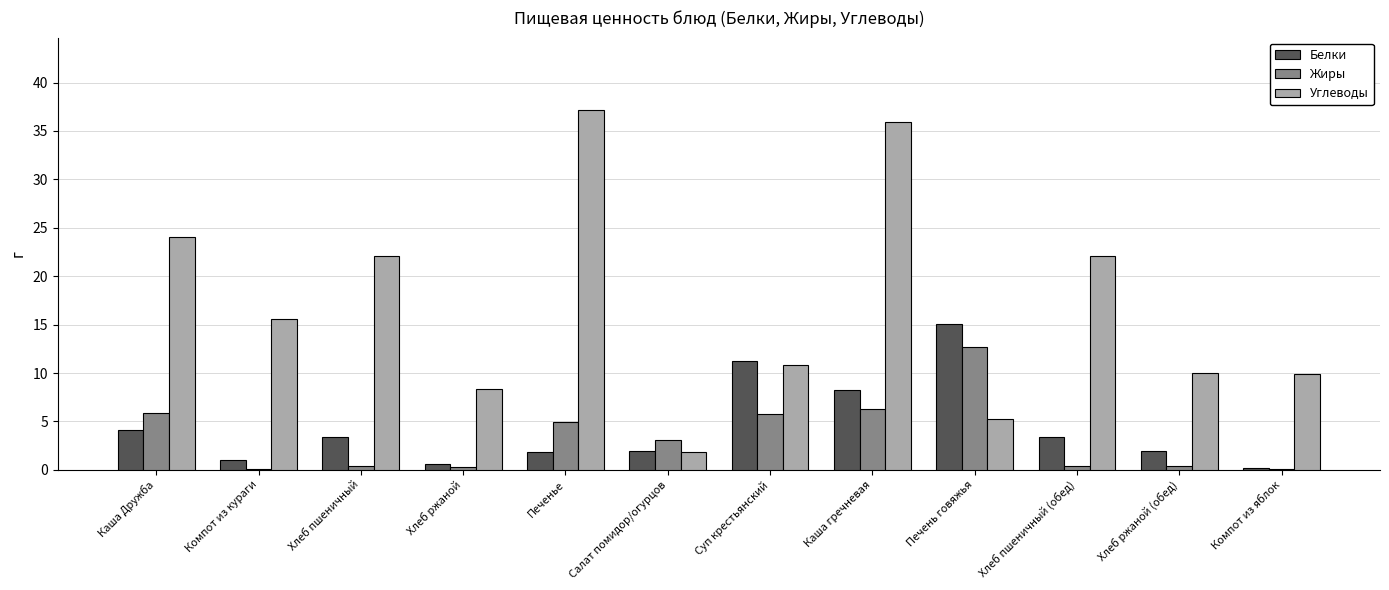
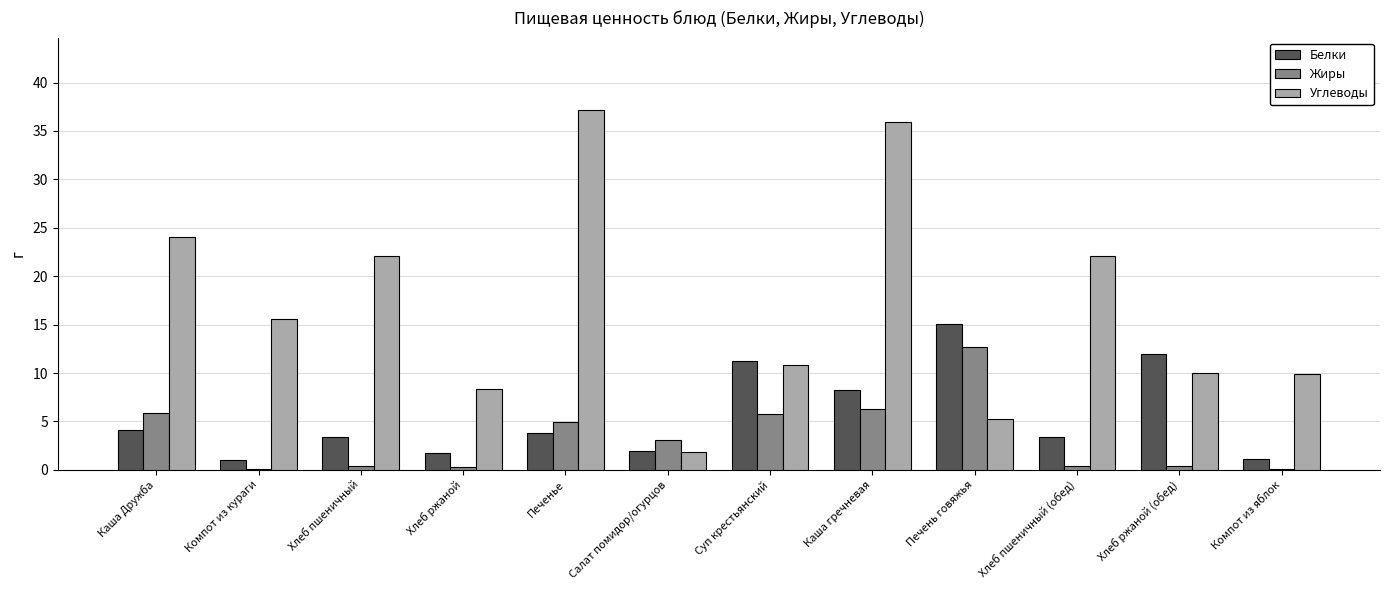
  {
    "Белки": {
      "Каша Дружба": 4,
      "Компот из кураги": 1,
      "Хлеб пшеничный": 3,
-     "Хлеб ржаной": 1,
-     "Печенье": 2,
+     "Хлеб ржаной": 2,
+     "Печенье": 4,
      "Салат помидор/огурцов": 2,
      "Суп крестьянский": 11,
      "Каша гречневая": 8,
      "Печень говяжья": 15,
      "Хлеб пшеничный (обед)": 3,
-     "Хлеб ржаной (обед)": 2,
-     "Компот из яблок": 0
+     "Хлеб ржаной (обед)": 12,
+     "Компот из яблок": 1
    }
  }
